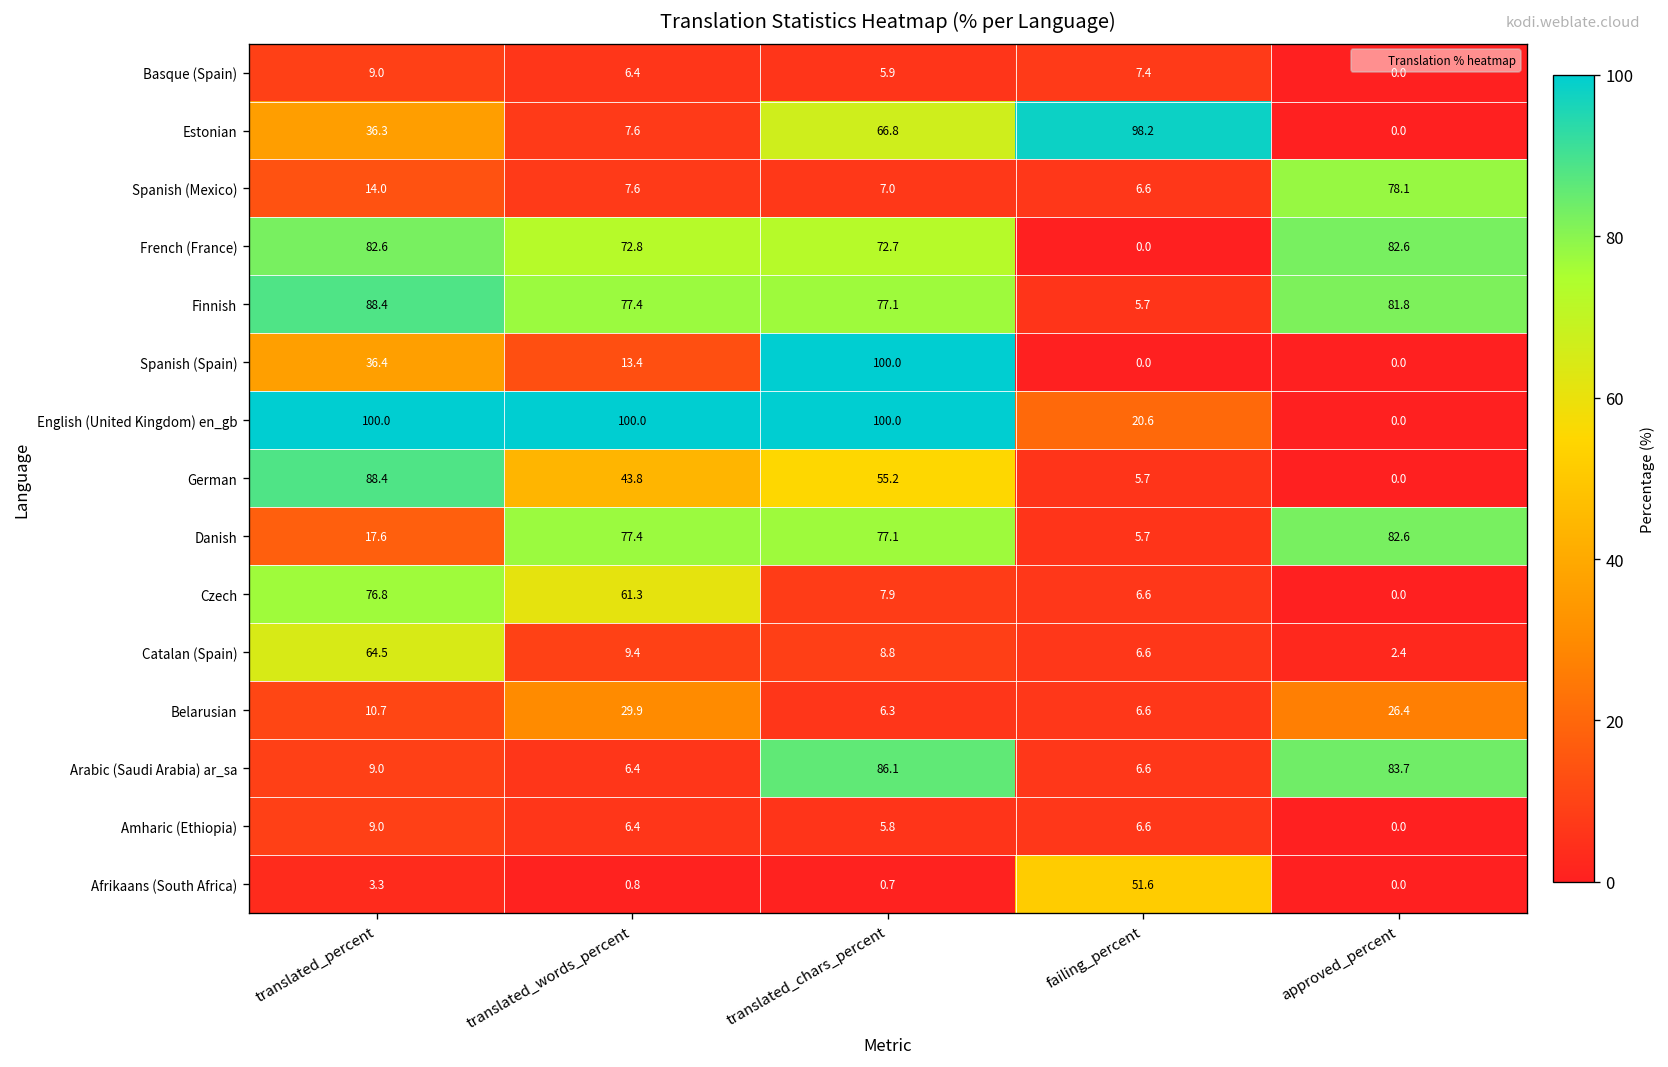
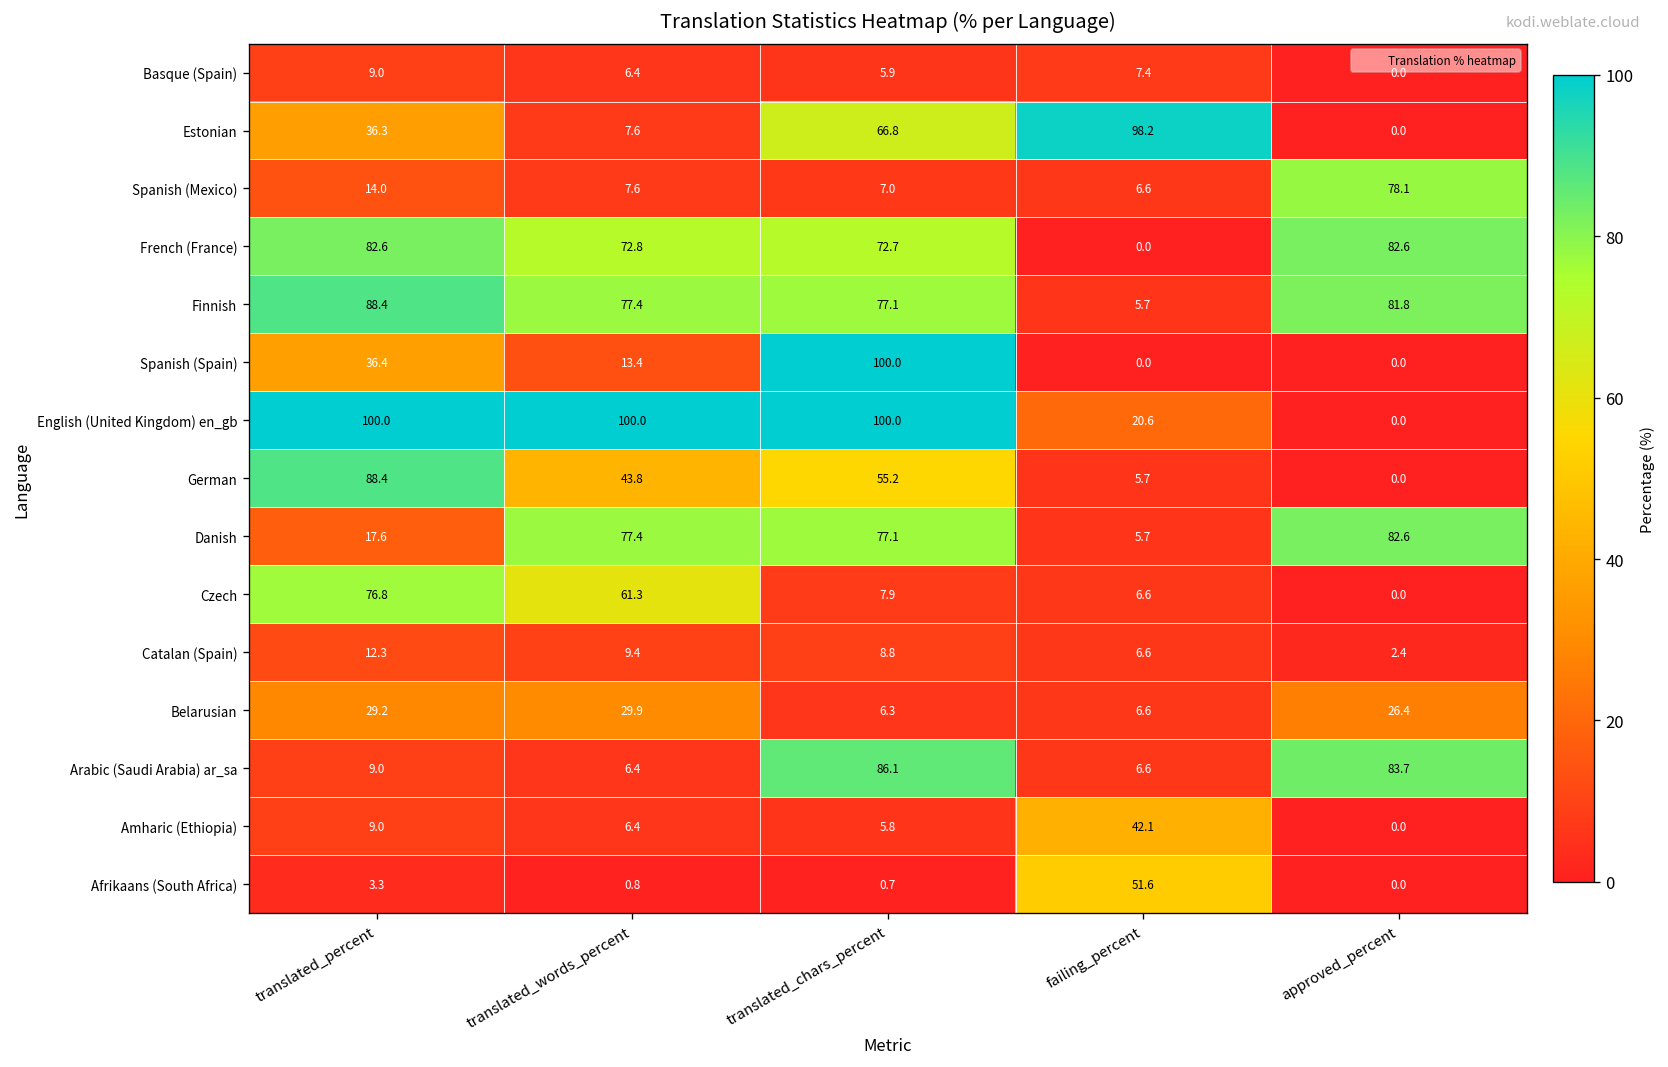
  {
    "Basque (Spain)": {
      "translated_percent": 9.0,
      "translated_words_percent": 6.4,
      "translated_chars_percent": 5.9,
      "failing_percent": 7.4
    },
    "Estonian": {
      "translated_percent": 36.3,
      "translated_words_percent": 7.6,
      "translated_chars_percent": 66.8,
      "failing_percent": 98.2,
      "approved_percent": 0.0
    },
    "Spanish (Mexico)": {
      "translated_percent": 14.0,
      "translated_words_percent": 7.6,
      "translated_chars_percent": 7.0,
      "failing_percent": 6.6,
      "approved_percent": 78.1
    },
    "French (France)": {
      "translated_percent": 82.6,
      "translated_words_percent": 72.8,
      "translated_chars_percent": 72.7,
      "failing_percent": 0.0,
      "approved_percent": 82.6
    },
    "Finnish": {
      "translated_percent": 88.4,
      "translated_words_percent": 77.4,
      "translated_chars_percent": 77.1,
      "failing_percent": 5.7,
      "approved_percent": 81.8
    },
    "Spanish (Spain)": {
      "translated_percent": 36.4,
      "translated_words_percent": 13.4,
      "translated_chars_percent": 100.0,
      "failing_percent": 0.0,
      "approved_percent": 0.0
    },
    "English (United Kingdom) en_gb": {
      "translated_percent": 100.0,
      "translated_words_percent": 100.0,
      "translated_chars_percent": 100.0,
      "failing_percent": 20.6,
      "approved_percent": 0.0
    },
    "German": {
      "translated_percent": 88.4,
      "translated_words_percent": 43.8,
      "translated_chars_percent": 55.2,
      "failing_percent": 5.7,
      "approved_percent": 0.0
    },
    "Danish": {
      "translated_percent": 17.6,
      "translated_words_percent": 77.4,
      "translated_chars_percent": 77.1,
      "failing_percent": 5.7,
      "approved_percent": 82.6
    },
    "Czech": {
      "translated_percent": 76.8,
      "translated_words_percent": 61.3,
      "translated_chars_percent": 7.9,
      "failing_percent": 6.6,
      "approved_percent": 0.0
    },
    "Catalan (Spain)": {
-     "translated_percent": 64.5,
+     "translated_percent": 12.3,
      "translated_words_percent": 9.4,
      "translated_chars_percent": 8.8,
      "failing_percent": 6.6,
      "approved_percent": 2.4
    },
    "Belarusian": {
-     "translated_percent": 10.7,
+     "translated_percent": 29.2,
      "translated_words_percent": 29.9,
      "translated_chars_percent": 6.3,
      "failing_percent": 6.6,
      "approved_percent": 26.4
    },
    "Arabic (Saudi Arabia) ar_sa": {
      "translated_percent": 9.0,
      "translated_words_percent": 6.4,
      "translated_chars_percent": 86.1,
      "failing_percent": 6.6,
      "approved_percent": 83.7
    },
    "Amharic (Ethiopia)": {
      "translated_percent": 9.0,
      "translated_words_percent": 6.4,
      "translated_chars_percent": 5.8,
-     "failing_percent": 6.6,
+     "failing_percent": 42.1,
      "approved_percent": 0.0
    },
    "Afrikaans (South Africa)": {
      "translated_percent": 3.3,
      "translated_words_percent": 0.8,
      "translated_chars_percent": 0.7,
      "failing_percent": 51.6,
      "approved_percent": 0.0
    }
  }
